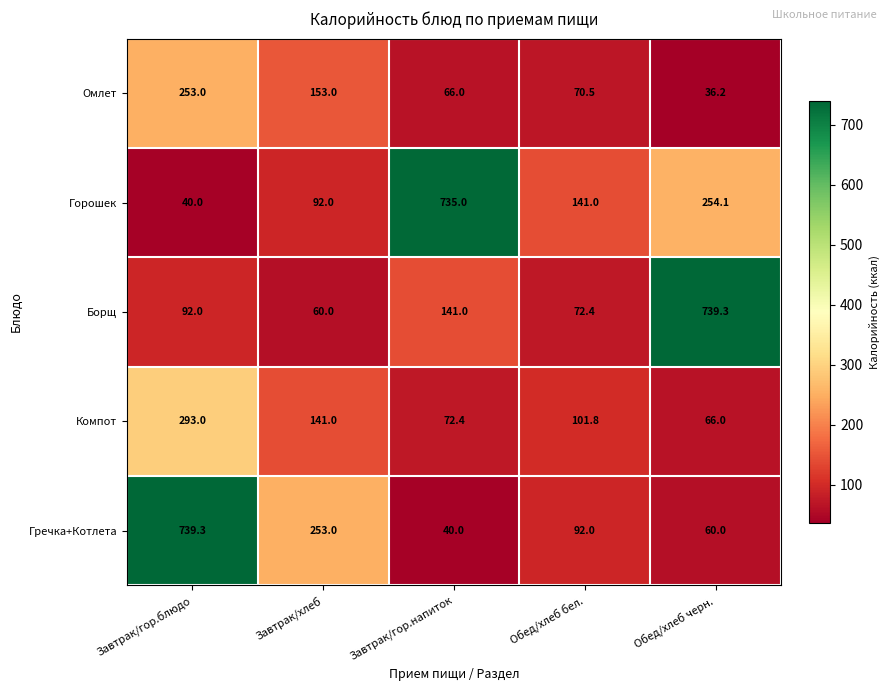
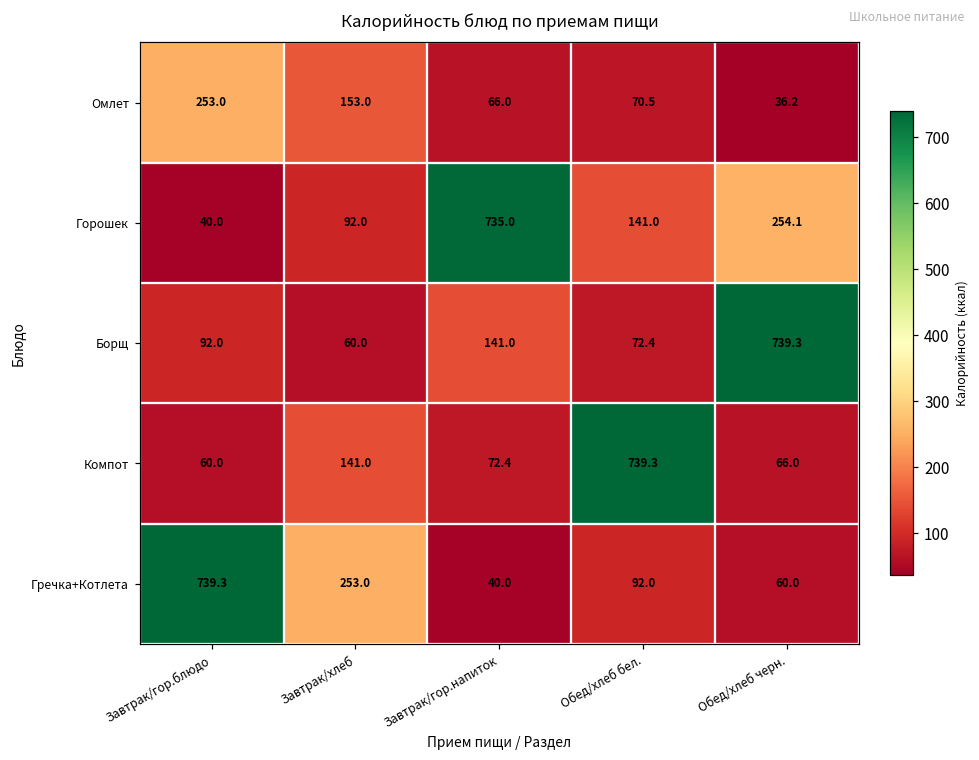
  {
    "Омлет": {
      "Завтрак/гор.блюдо": 253.0,
      "Завтрак/хлеб": 153.0,
      "Завтрак/гор.напиток": 66.0,
      "Обед/хлеб бел.": 70.5,
      "Обед/хлеб черн.": 36.2
    },
    "Горошек": {
      "Завтрак/гор.блюдо": 40.0,
      "Завтрак/хлеб": 92.0,
      "Завтрак/гор.напиток": 735.0,
      "Обед/хлеб бел.": 141.0,
      "Обед/хлеб черн.": 254.1
    },
    "Борщ": {
      "Завтрак/гор.блюдо": 92.0,
      "Завтрак/хлеб": 60.0,
      "Завтрак/гор.напиток": 141.0,
      "Обед/хлеб бел.": 72.4,
      "Обед/хлеб черн.": 739.3
    },
    "Компот": {
-     "Завтрак/гор.блюдо": 293.0,
+     "Завтрак/гор.блюдо": 60.0,
      "Завтрак/хлеб": 141.0,
      "Завтрак/гор.напиток": 72.4,
-     "Обед/хлеб бел.": 101.8,
+     "Обед/хлеб бел.": 739.3,
      "Обед/хлеб черн.": 66.0
    },
    "Гречка+Котлета": {
      "Завтрак/гор.блюдо": 739.3,
      "Завтрак/хлеб": 253.0,
      "Завтрак/гор.напиток": 40.0,
      "Обед/хлеб бел.": 92.0,
      "Обед/хлеб черн.": 60.0
    }
  }
